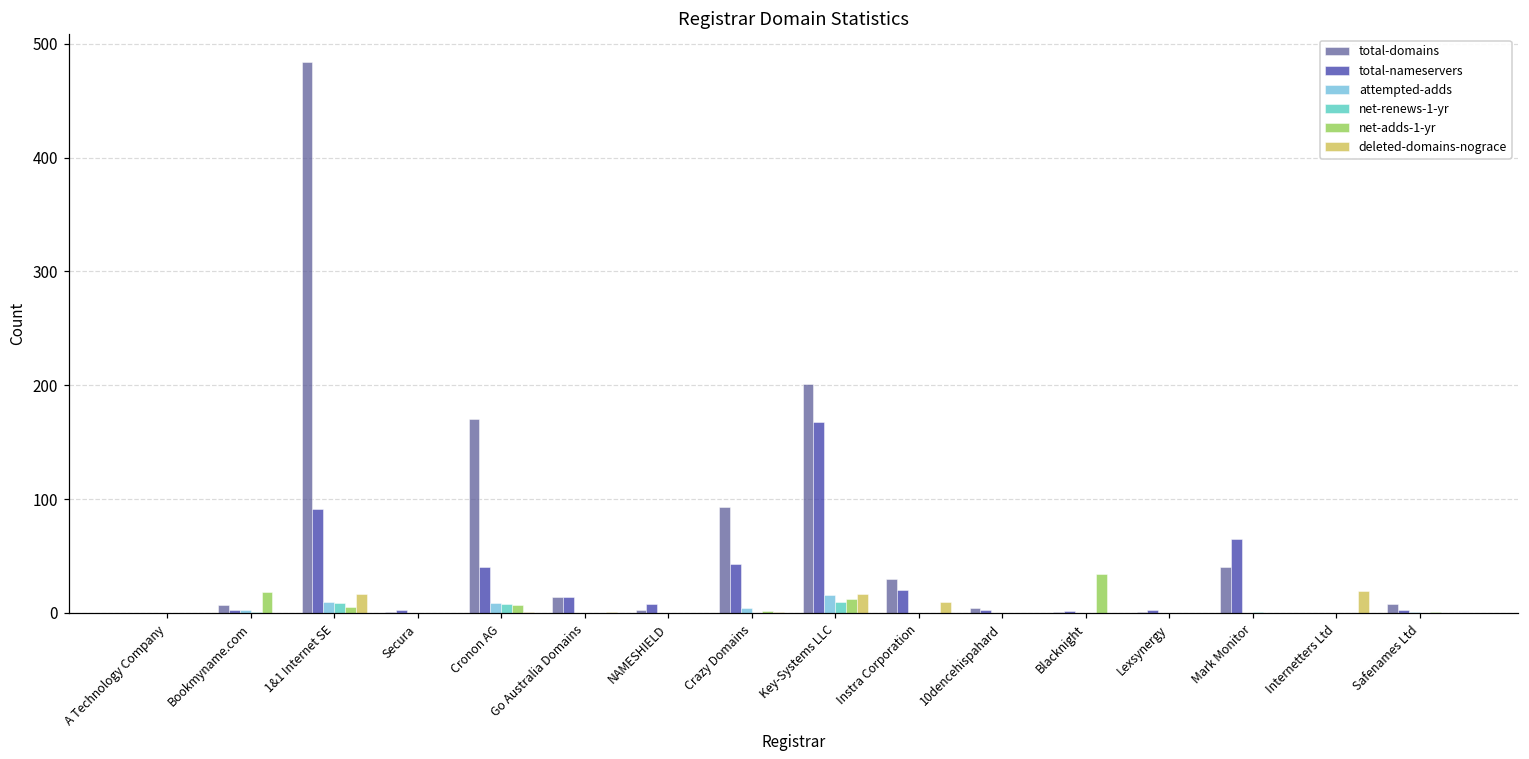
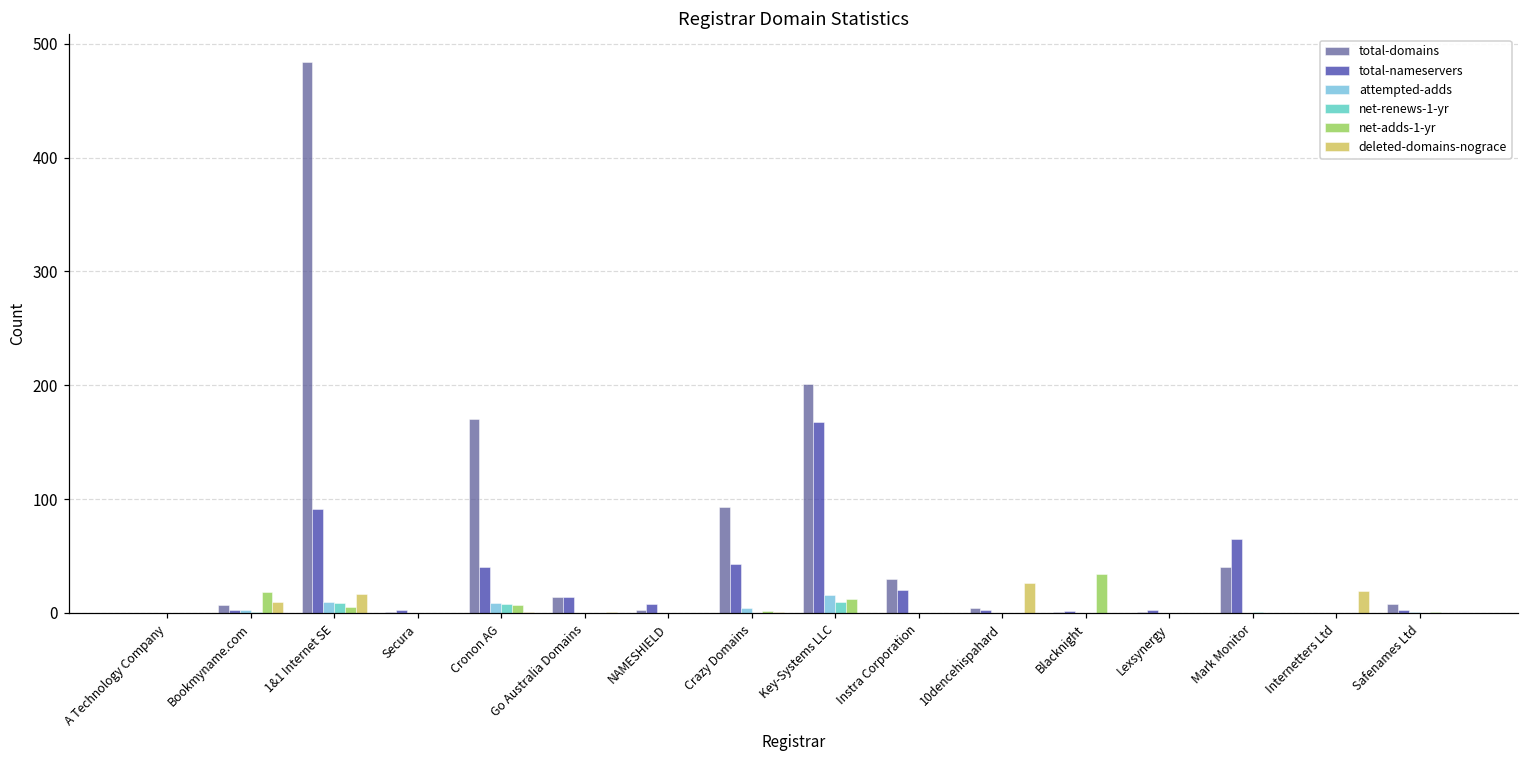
  {
    "net-adds-1-yr": {
      "A Technology Company": 0,
      "Bookmyname.com": 18,
      "1&1 Internet SE": 5,
      "Secura": 0,
      "Cronon AG": 7,
      "Go Australia Domains": 0,
      "NAMESHIELD": 0,
      "Key-Systems LLC": 12,
      "Instra Corporation": 0,
      "10dencehispahard": 0,
      "Blacknight": 34,
      "Lexsynergy": 0,
      "Mark Monitor": 0,
      "Internetters Ltd": 0
    },
    "deleted-domains-nograce": {
      "A Technology Company": 0,
-     "Bookmyname.com": 0,
+     "Bookmyname.com": 10,
      "1&1 Internet SE": 17,
      "Secura": 0,
      "NAMESHIELD": 0,
-     "Key-Systems LLC": 17,
-     "Instra Corporation": 10,
-     "10dencehispahard": 0,
+     "Key-Systems LLC": 0,
+     "Instra Corporation": 0,
+     "10dencehispahard": 26,
      "Blacknight": 0,
      "Lexsynergy": 0,
      "Mark Monitor": 0,
      "Internetters Ltd": 19,
      "Safenames Ltd": 0
    }
  }
